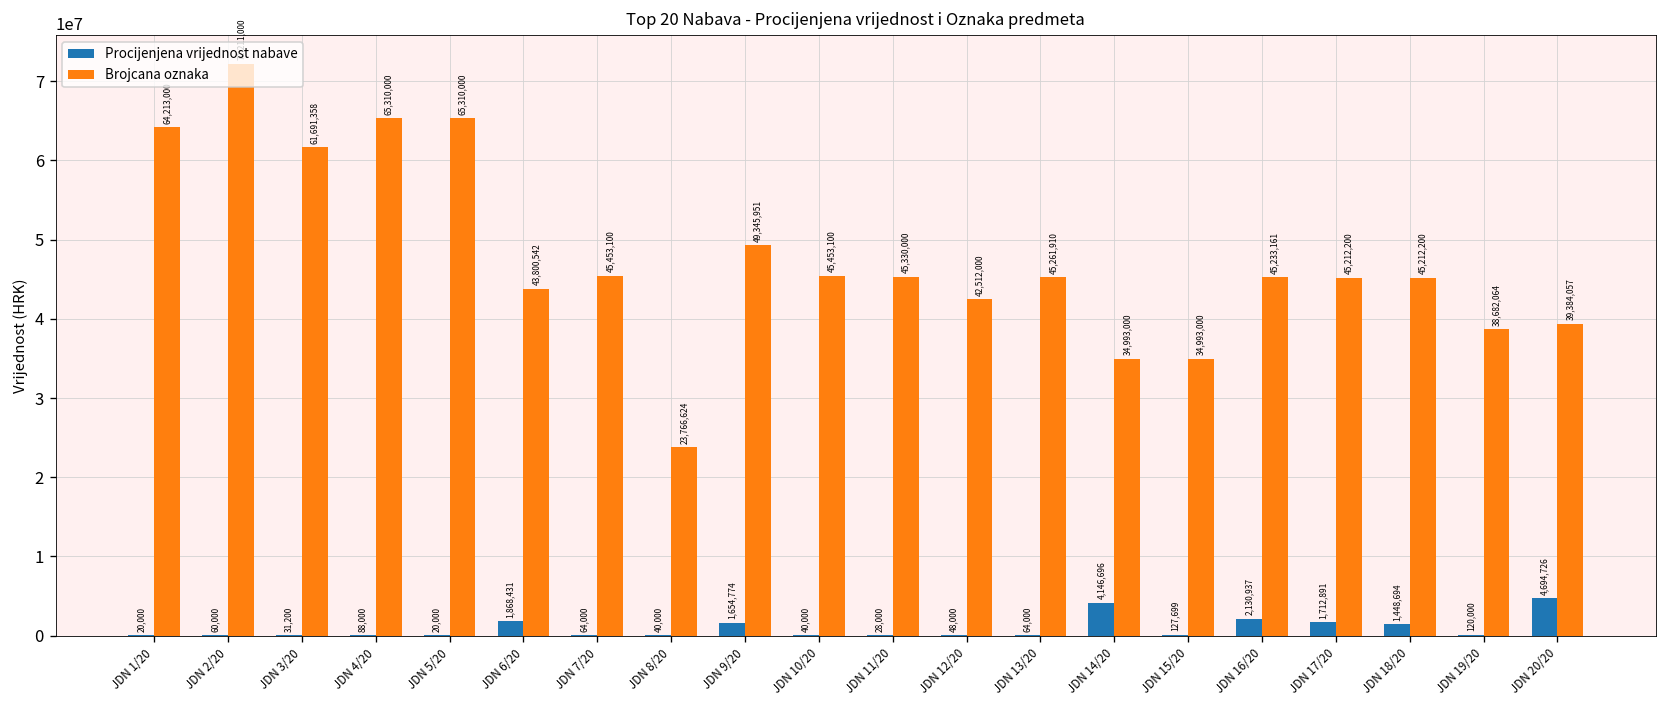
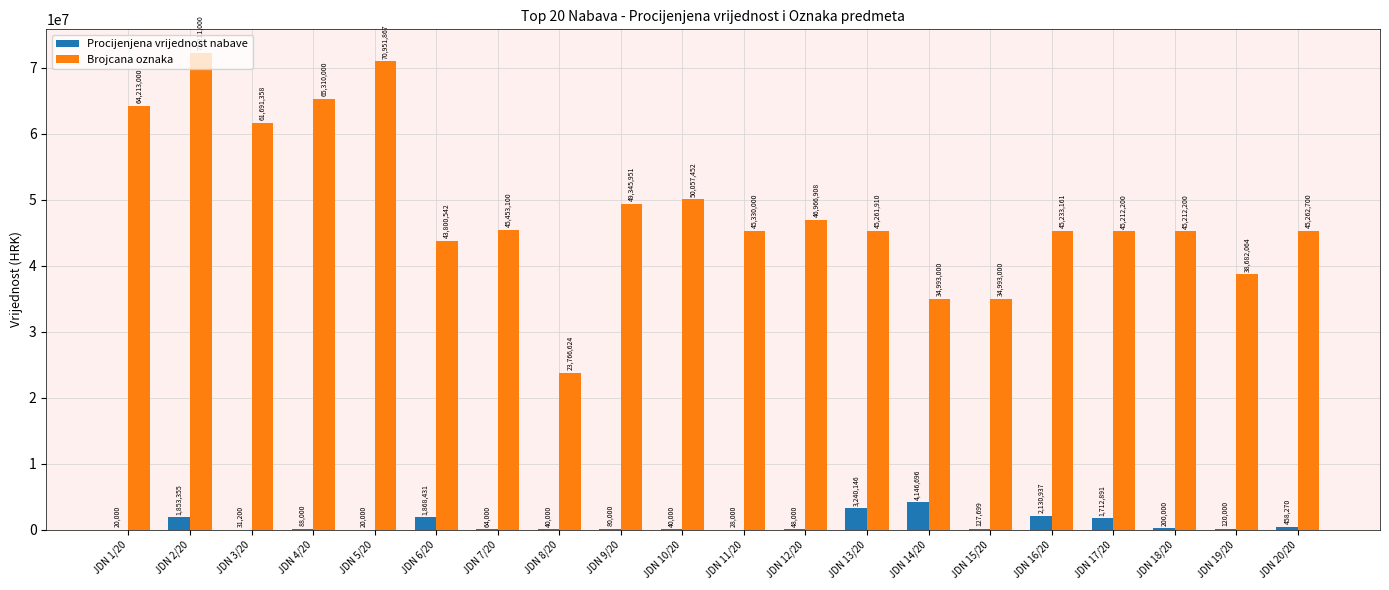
  {
    "Procijenjena vrijednost nabave": {
      "JDN 1/20": "20,000",
-     "JDN 2/20": "60,000",
+     "JDN 2/20": "1,853,355",
      "JDN 3/20": "31,200",
      "JDN 4/20": "88,000",
      "JDN 5/20": "20,000",
      "JDN 6/20": "1,868,431",
      "JDN 7/20": "64,000",
      "JDN 8/20": "40,000",
-     "JDN 9/20": "1,654,774",
+     "JDN 9/20": "80,000",
      "JDN 10/20": "40,000",
      "JDN 11/20": "28,000",
      "JDN 12/20": "48,000",
-     "JDN 13/20": "64,000",
+     "JDN 13/20": "3,240,146",
      "JDN 14/20": "4,146,696",
      "JDN 15/20": "127,699",
      "JDN 16/20": "2,130,937",
      "JDN 17/20": "1,712,891",
-     "JDN 18/20": "1,448,694",
+     "JDN 18/20": "200,000",
      "JDN 19/20": "120,000",
-     "JDN 20/20": "4,694,726"
+     "JDN 20/20": "458,270"
    },
    "Brojcana oznaka": {
      "JDN 3/20": "61,691,358",
      "JDN 4/20": "65,310,000",
-     "JDN 5/20": "65,310,000",
+     "JDN 5/20": "70,951,867",
      "JDN 6/20": "43,800,542",
      "JDN 7/20": "45,453,100",
      "JDN 8/20": "23,766,624",
      "JDN 9/20": "49,345,951",
-     "JDN 10/20": "45,453,100",
+     "JDN 10/20": "50,057,452",
      "JDN 11/20": "45,330,000",
-     "JDN 12/20": "42,512,000",
+     "JDN 12/20": "46,966,908",
      "JDN 13/20": "45,261,910",
      "JDN 14/20": "34,993,000",
      "JDN 15/20": "34,993,000",
      "JDN 16/20": "45,233,161",
      "JDN 17/20": "45,212,200",
      "JDN 18/20": "45,212,200",
      "JDN 19/20": "38,682,064",
-     "JDN 20/20": "39,384,057"
+     "JDN 20/20": "45,262,700"
    }
  }
